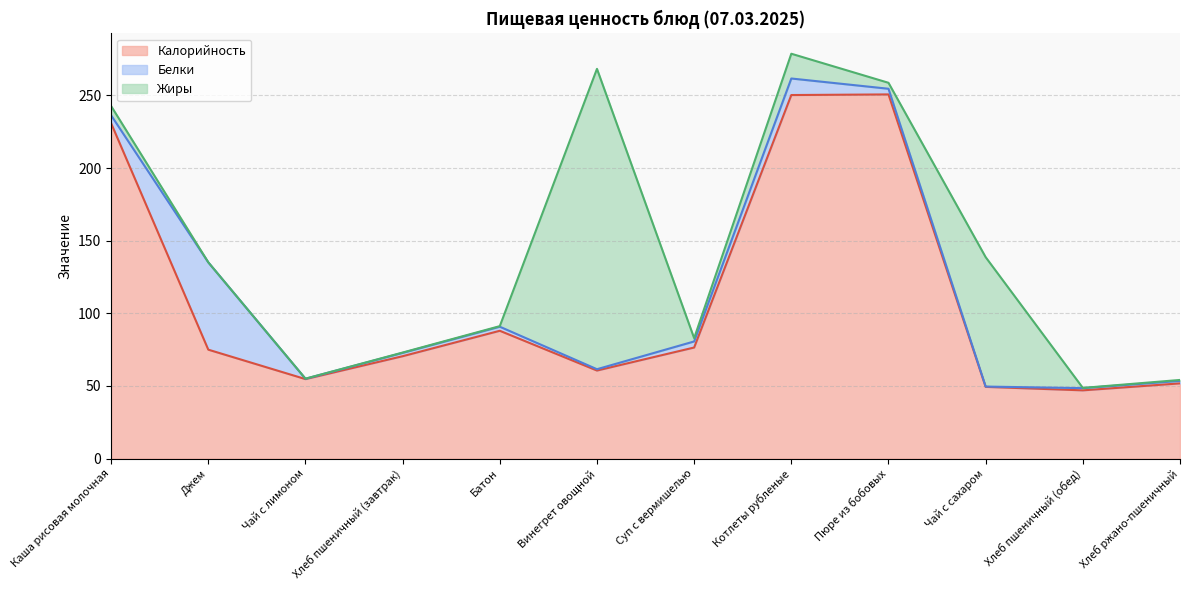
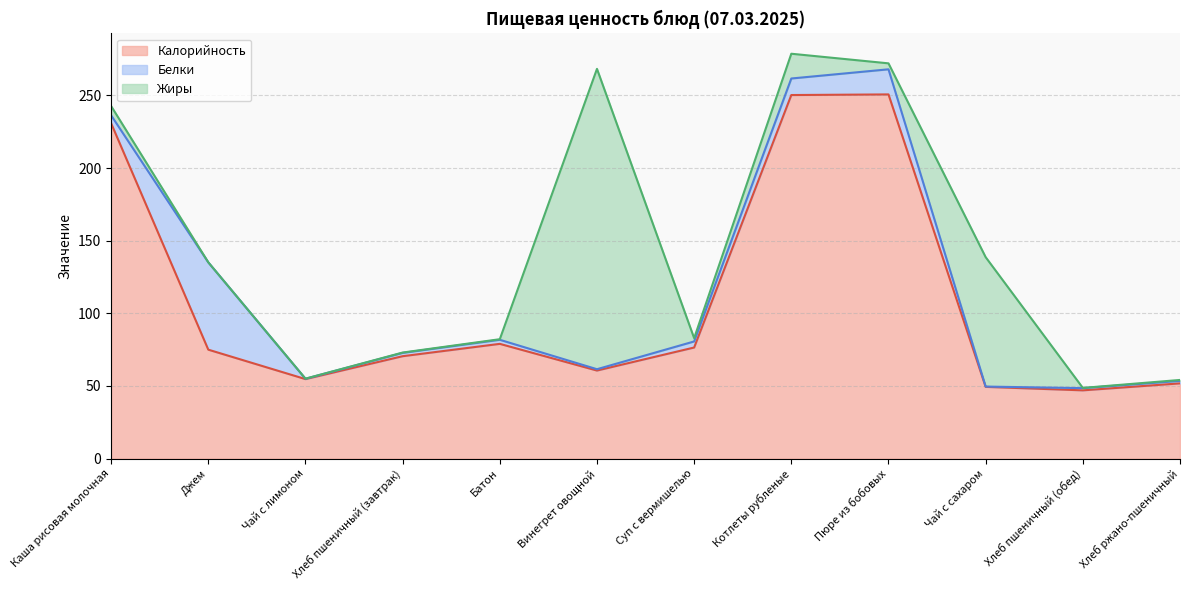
  {
    "Калорийность": {
      "Каша рисовая молочная": 231,
      "Джем": 75,
      "Хлеб пшеничный (завтрак)": 71,
-     "Батон": 88,
+     "Батон": 79,
      "Суп с вермишелью": 76,
      "Котлеты рубленые": 250,
      "Пюре из бобовых": 251
    },
    "Белки": {
      "Каша рисовая молочная": 5,
      "Суп с вермишелью": 4,
      "Котлеты рубленые": 11,
-     "Пюре из бобовых": 4
+     "Пюре из бобовых": 17
    },
    "Жиры": {
      "Каша рисовая молочная": 6,
      "Винегрет овощной": 207,
      "Суп с вермишелью": 2,
      "Котлеты рубленые": 17,
      "Пюре из бобовых": 4,
      "Чай с сахаром": 89
    }
  }
